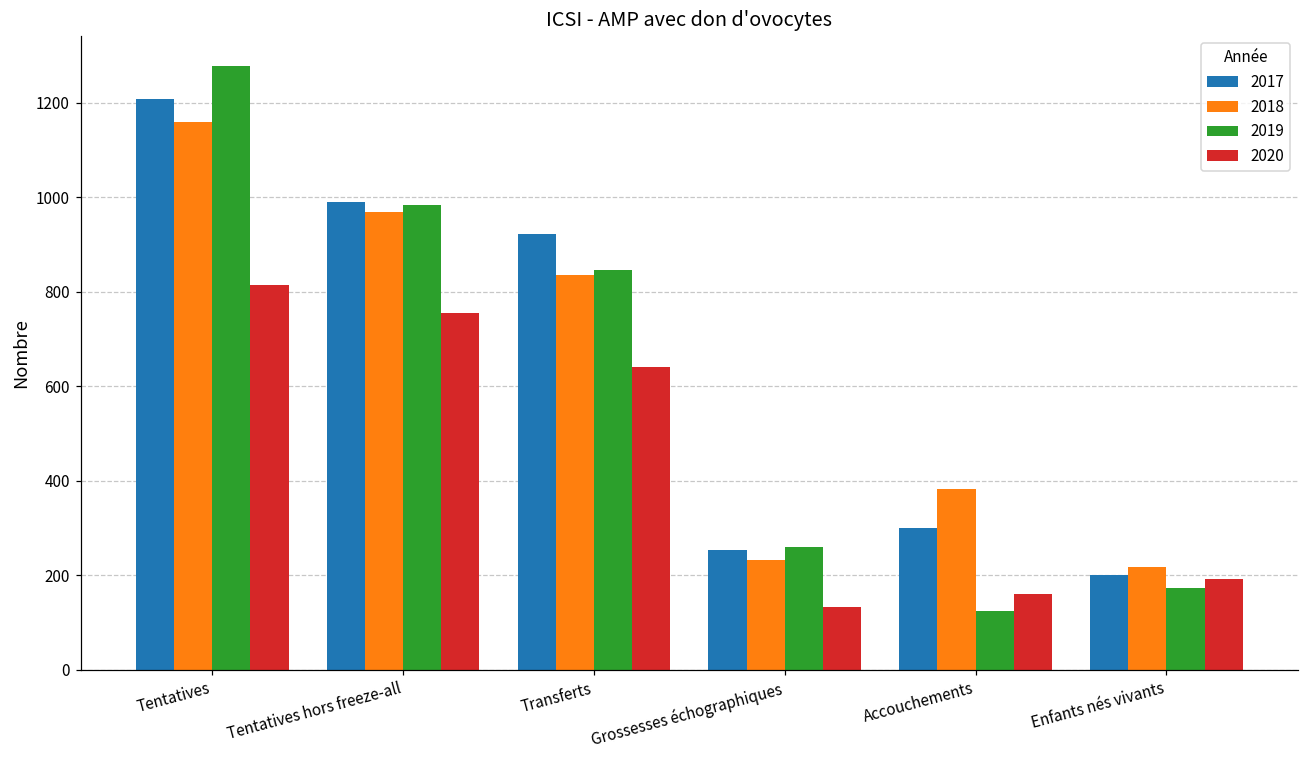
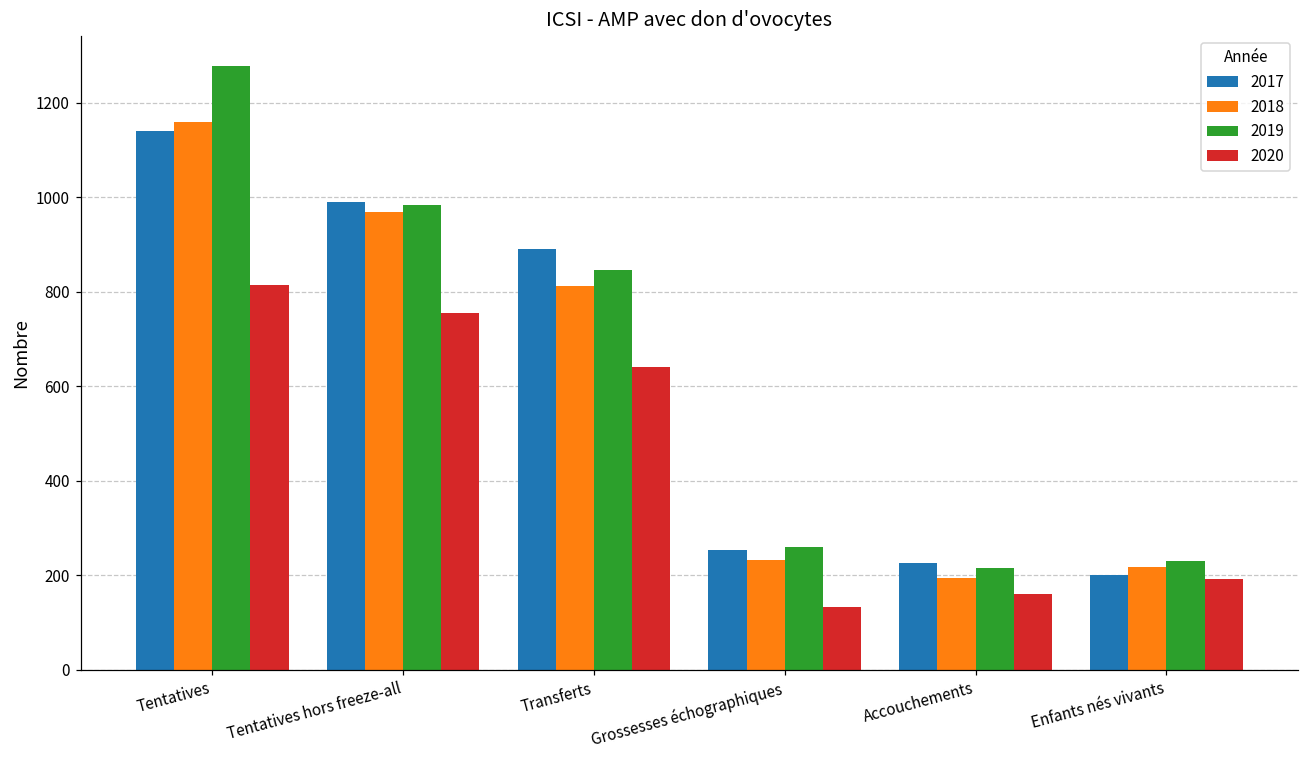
  {
    "2017": {
-     "Tentatives": 1210,
+     "Tentatives": 1140,
      "Tentatives hors freeze-all": 990,
-     "Transferts": 920,
+     "Transferts": 890,
      "Grossesses échographiques": 250,
-     "Accouchements": 300,
+     "Accouchements": 230,
      "Enfants nés vivants": 200
    },
    "2018": {
      "Tentatives": 1160,
      "Tentatives hors freeze-all": 970,
-     "Transferts": 840,
+     "Transferts": 810,
      "Grossesses échographiques": 230,
-     "Accouchements": 380,
+     "Accouchements": 190,
      "Enfants nés vivants": 220
    },
    "2019": {
      "Tentatives": 1280,
      "Tentatives hors freeze-all": 980,
      "Transferts": 850,
      "Grossesses échographiques": 260,
-     "Accouchements": 130,
-     "Enfants nés vivants": 170
+     "Accouchements": 220,
+     "Enfants nés vivants": 230
    },
    "2020": {
      "Tentatives": 810,
      "Tentatives hors freeze-all": 760,
      "Transferts": 640,
      "Grossesses échographiques": 130,
      "Accouchements": 160,
      "Enfants nés vivants": 190
    }
  }
